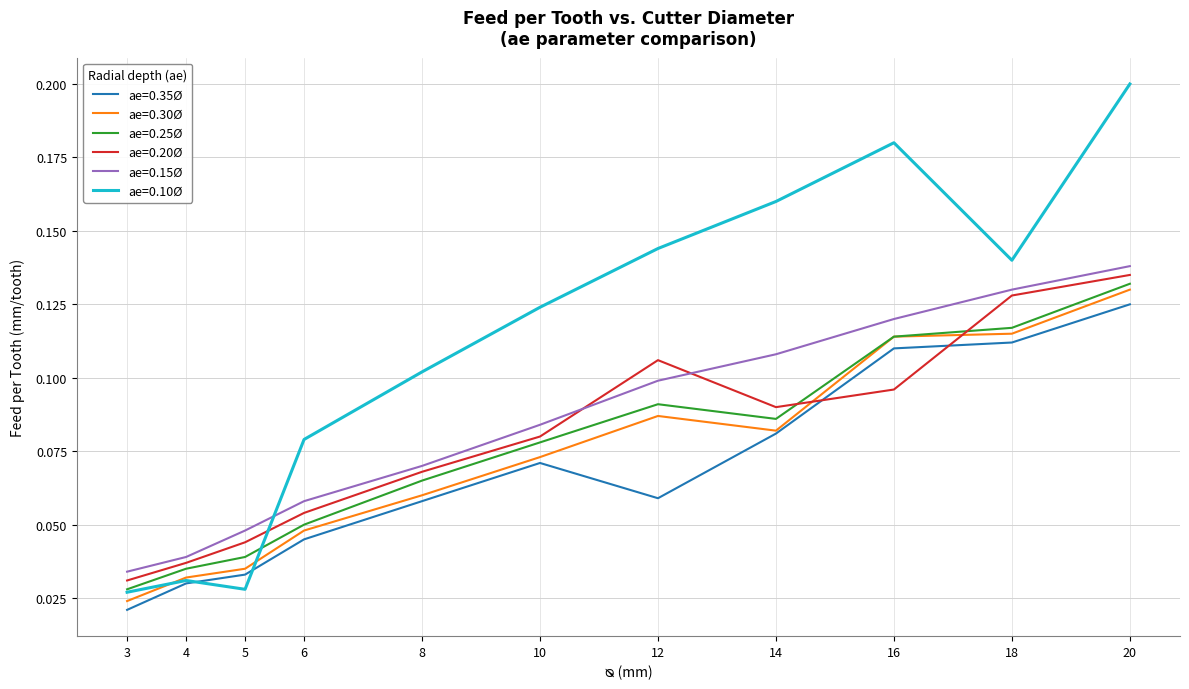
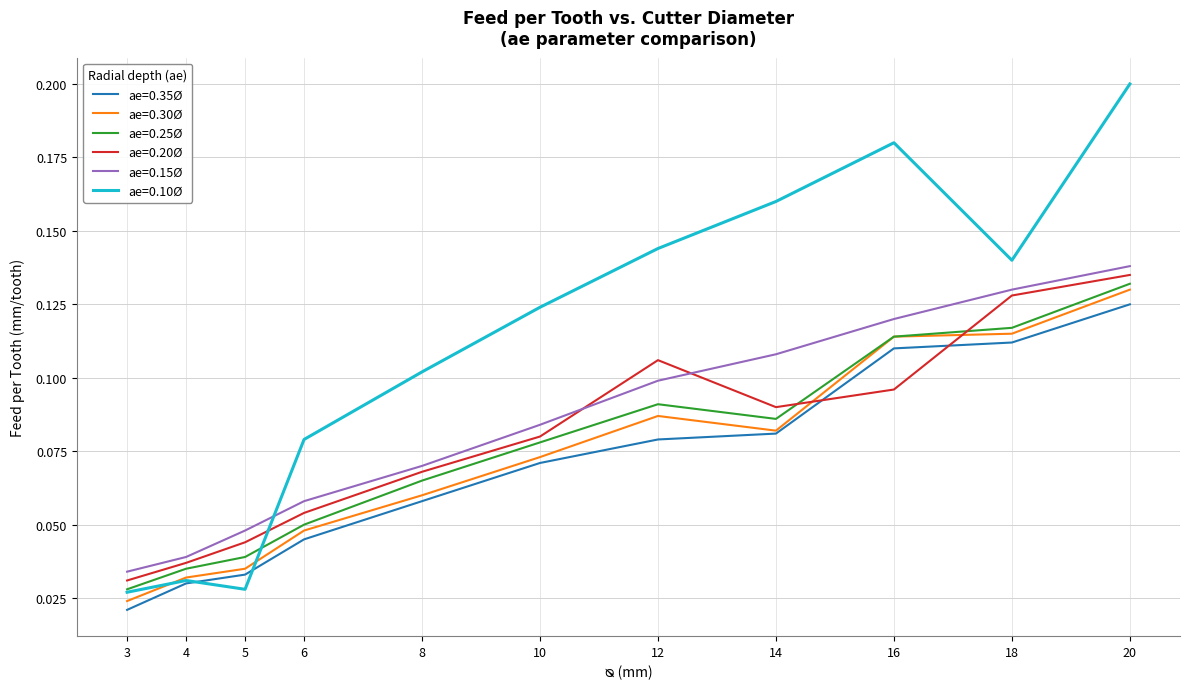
  {
    "ae=0.35Ø": {
      "3": 0.021,
      "4": 0.030,
      "5": 0.033,
      "6": 0.045,
      "8": 0.058,
      "10": 0.071,
-     "12": 0.059,
+     "12": 0.079,
      "14": 0.081,
      "16": 0.110,
      "18": 0.112,
      "20": 0.125
    },
    "ae=0.30Ø": {
      "3": 0.024,
      "4": 0.032,
      "5": 0.035,
      "6": 0.048,
      "8": 0.060,
      "10": 0.073,
      "12": 0.087,
      "14": 0.082,
      "18": 0.115,
      "20": 0.130
    },
    "ae=0.25Ø": {
      "3": 0.028,
      "4": 0.035,
      "5": 0.039,
      "6": 0.050,
      "8": 0.065,
      "10": 0.078,
      "12": 0.091,
      "14": 0.086,
      "18": 0.117,
      "20": 0.132
    },
    "ae=0.20Ø": {
      "3": 0.031,
      "4": 0.037,
      "5": 0.044,
      "6": 0.054,
      "8": 0.068,
      "10": 0.080,
      "12": 0.106,
      "14": 0.090,
      "16": 0.096,
      "18": 0.128,
      "20": 0.135
    },
    "ae=0.15Ø": {
      "3": 0.034,
      "4": 0.039,
      "5": 0.048,
      "6": 0.058,
      "8": 0.070,
      "10": 0.084,
      "12": 0.099,
      "14": 0.108,
      "16": 0.120,
      "18": 0.130,
      "20": 0.138
    },
    "ae=0.10Ø": {
      "3": 0.027,
      "4": 0.031,
      "5": 0.028,
      "6": 0.079,
      "8": 0.102,
      "10": 0.124,
      "12": 0.144,
      "14": 0.160,
      "16": 0.180,
      "18": 0.140,
      "20": 0.200
    }
  }
